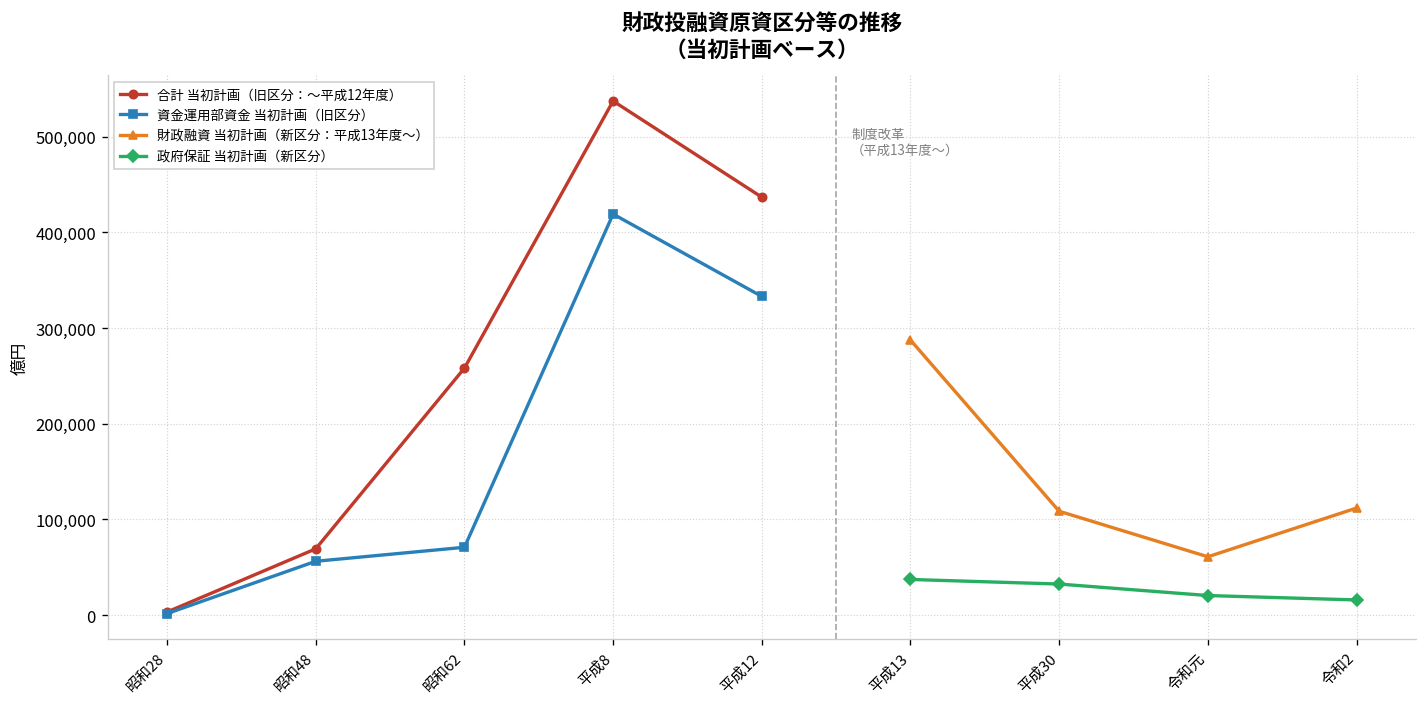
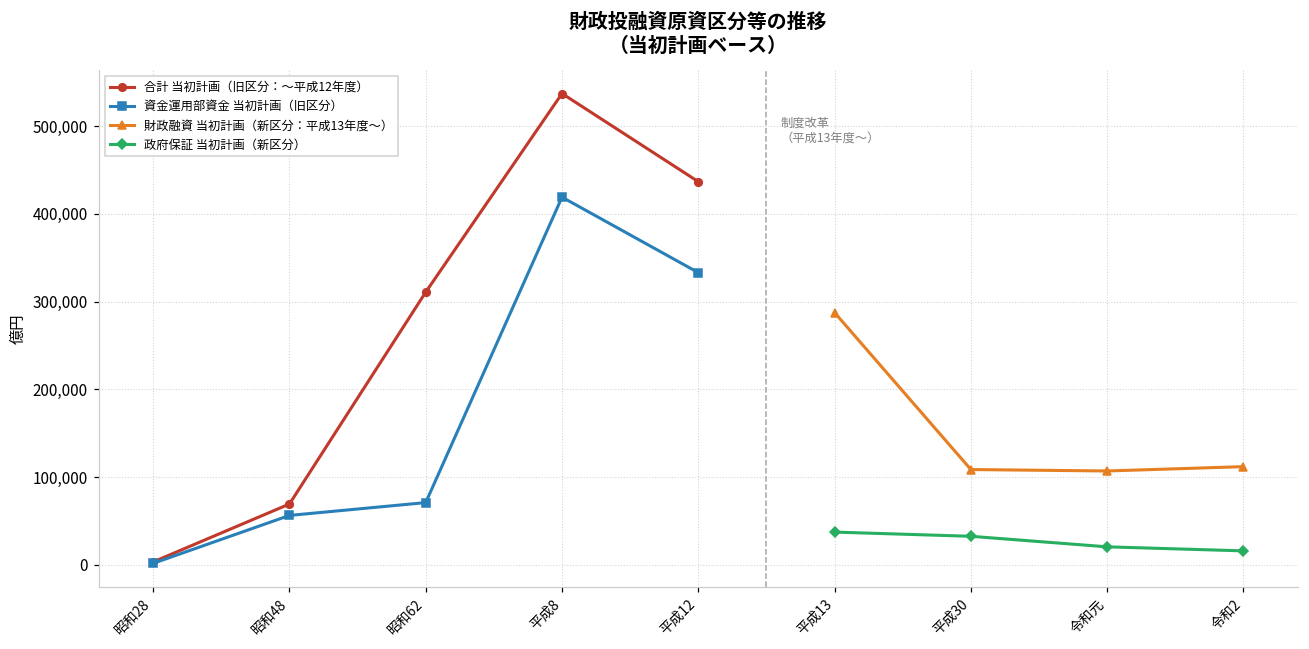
  {
    "合計 当初計画（旧区分：〜平成12年度）": {
      "昭和48": "70,000",
-     "昭和62": "260,000",
+     "昭和62": "310,000",
      "平成8": "540,000",
      "平成12": "440,000"
    },
    "資金運用部資金 当初計画（旧区分）": {
      "昭和48": "60,000",
      "昭和62": "70,000",
      "平成8": "420,000",
      "平成12": "330,000"
    },
    "財政融資 当初計画（新区分：平成13年度〜）": {
      "平成13": "290,000",
      "平成30": "110,000",
-     "令和元": "60,000",
+     "令和元": "110,000",
      "令和2": "110,000"
    },
    "政府保証 当初計画（新区分）": {
      "平成13": "40,000",
      "平成30": "30,000",
      "令和元": "20,000",
      "令和2": "20,000"
    }
  }
